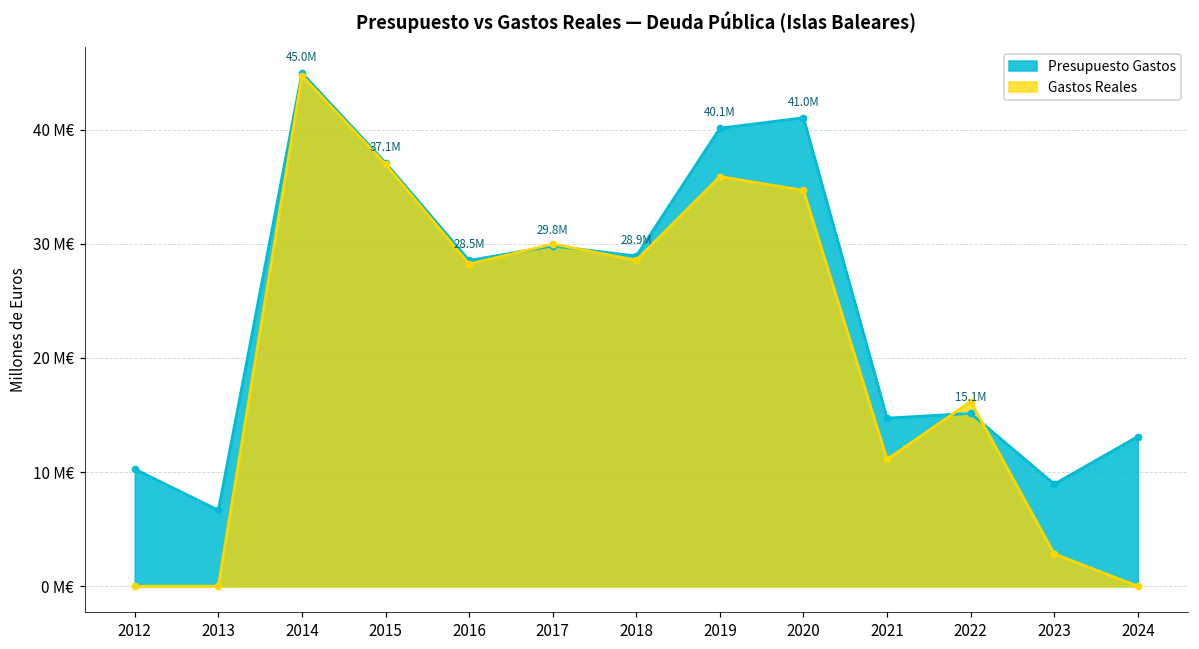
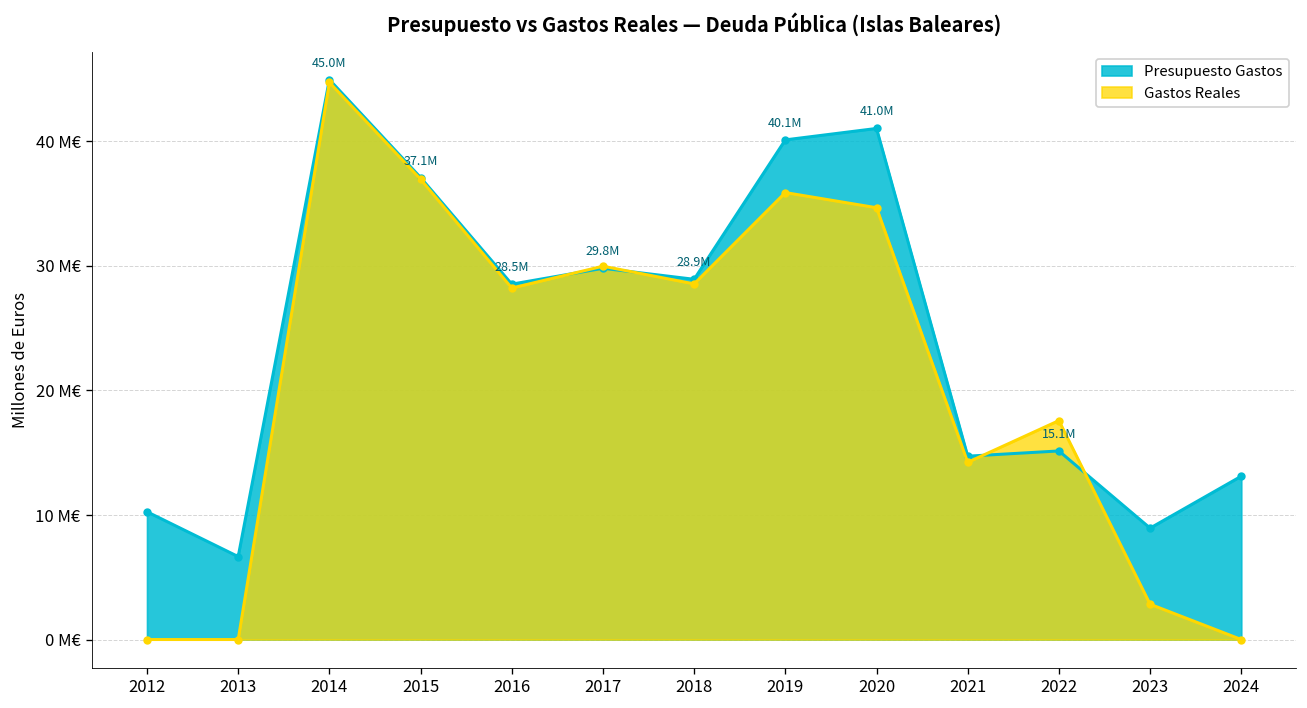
  {
    "Presupuesto Gastos": {
      "2016": "28.5M",
      "2018": "28.9M",
      "2019": "40.1M",
      "2020": "41.0M"
    },
    "Gastos Reales": {
      "2012": "0.0 M€",
      "2013": "0.0 M€",
      "2016": "28.2 M€",
      "2018": "28.6 M€",
      "2019": "35.9 M€",
      "2020": "34.7 M€",
-     "2021": "11.1 M€",
-     "2022": "16.2 M€",
+     "2021": "14.2 M€",
+     "2022": "17.6 M€",
      "2023": "2.8 M€",
      "2024": "0.0 M€"
    }
  }
